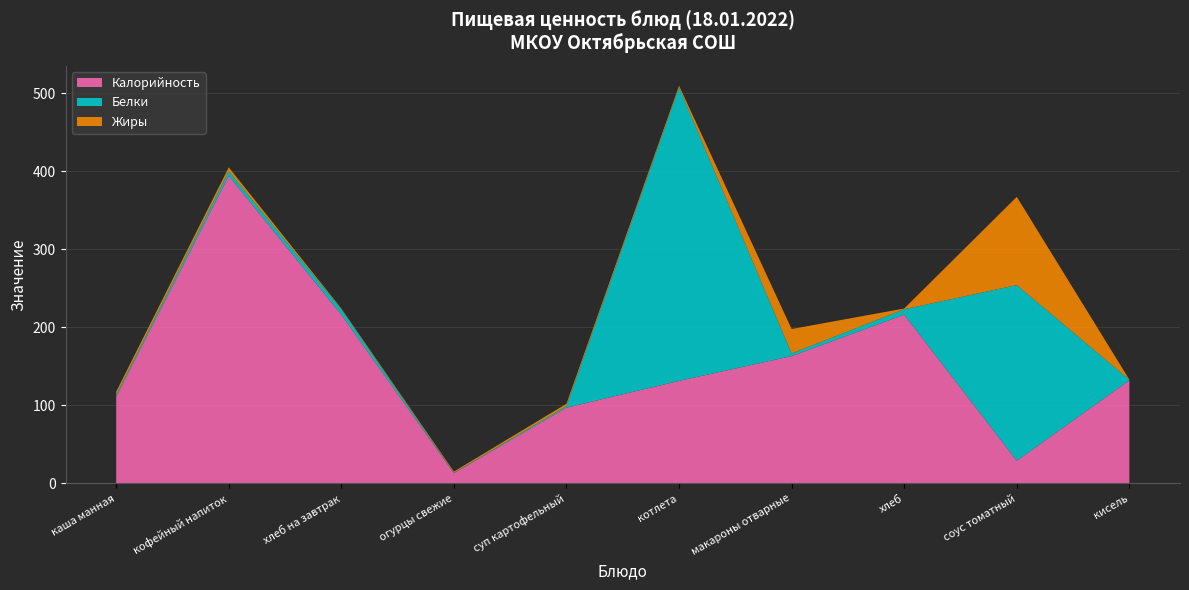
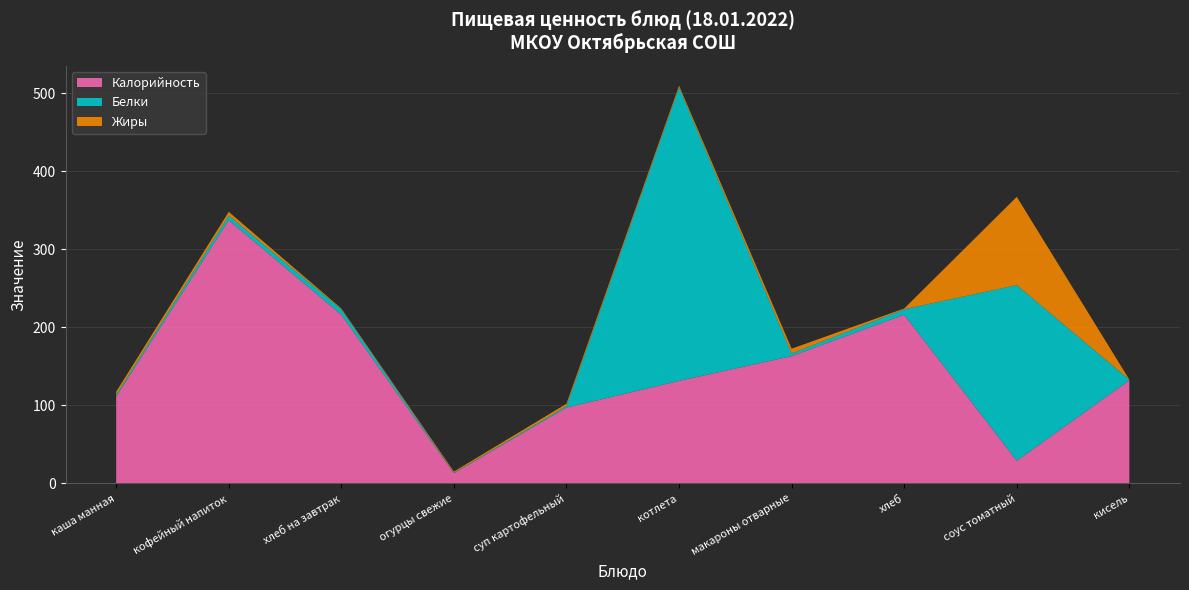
  {
    "Калорийность": {
-     "кофейный напиток": 390,
+     "кофейный напиток": 340,
      "хлеб на завтрак": 220,
      "котлета": 130,
      "макароны отварные": 160,
      "хлеб": 220,
      "соус томатный": 30
    },
    "Белки": {
      "кофейный напиток": 10,
      "макароны отварные": 0,
      "соус томатный": 230
    },
    "Жиры": {
      "каша манная": 0,
      "кофейный напиток": 0,
-     "макароны отварные": 30,
+     "макароны отварные": 10,
      "соус томатный": 110
    }
  }
